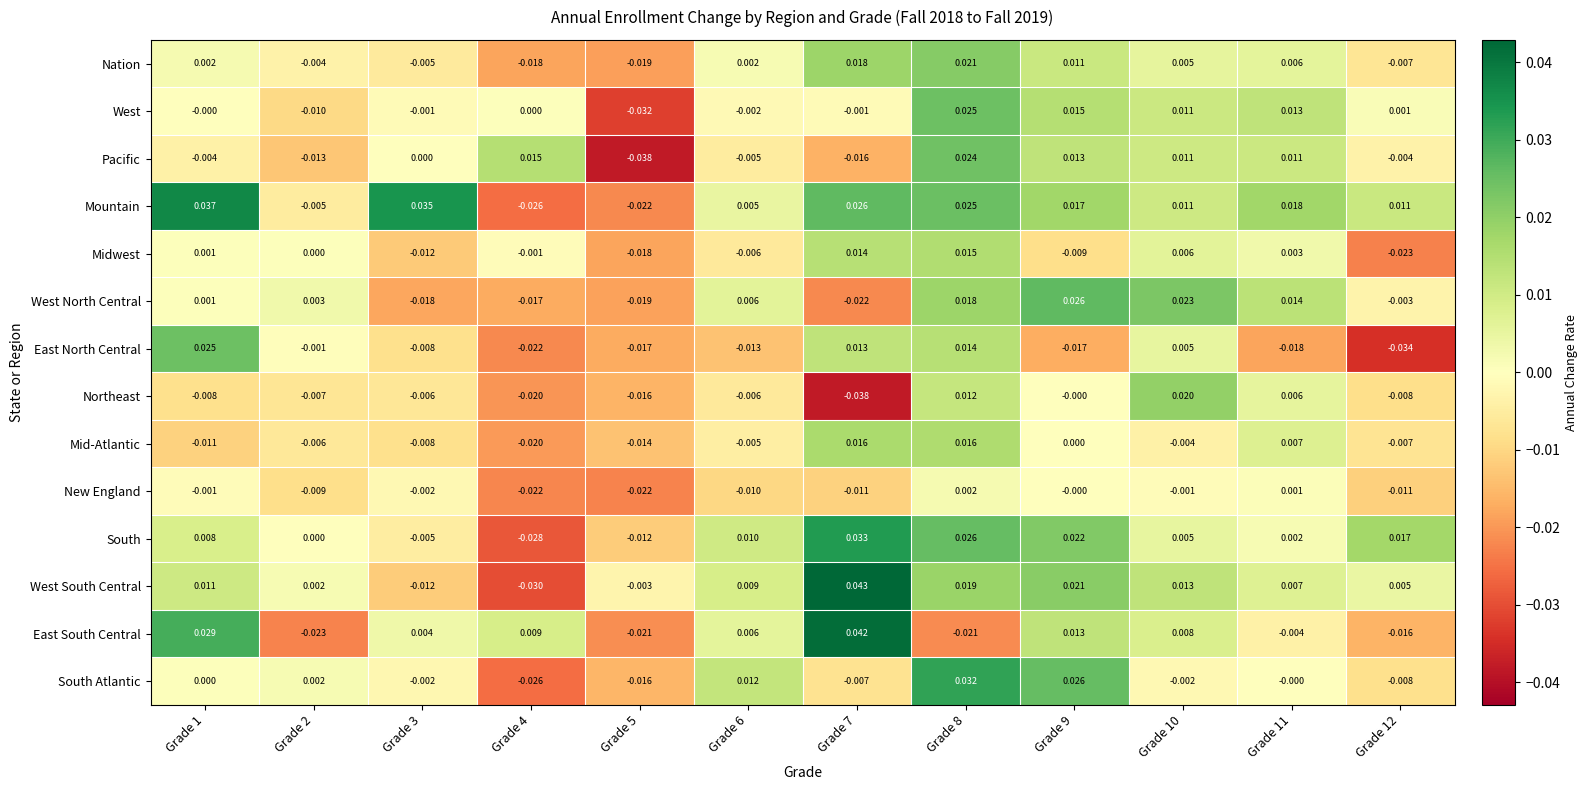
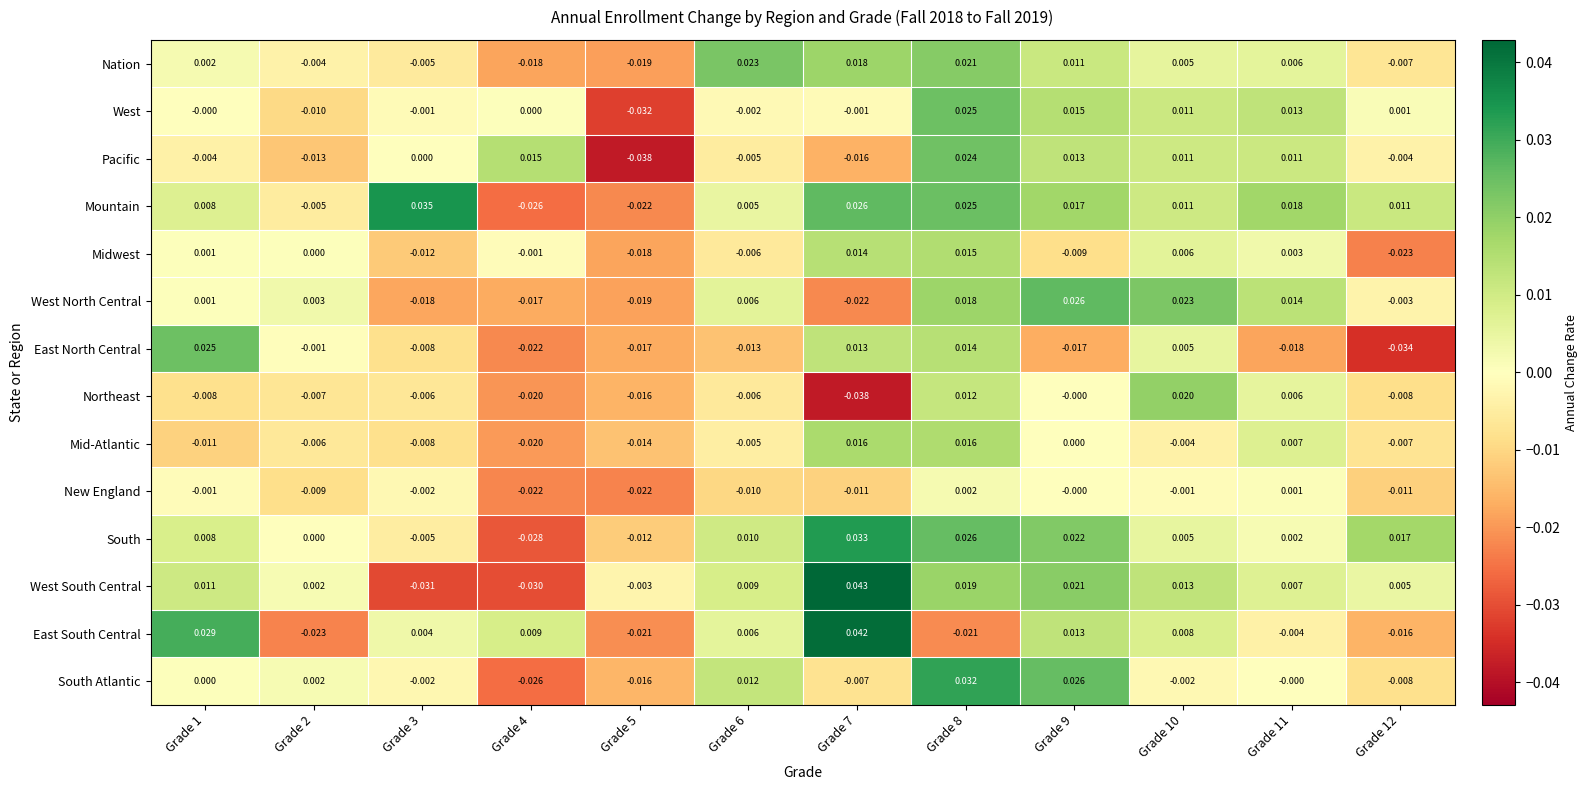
  {
    "Nation": {
      "Grade 1": 0.002,
      "Grade 2": -0.004,
      "Grade 3": -0.005,
      "Grade 4": -0.018,
      "Grade 5": -0.019,
-     "Grade 6": 0.002,
+     "Grade 6": 0.023,
      "Grade 7": 0.018,
      "Grade 8": 0.021,
      "Grade 9": 0.011,
      "Grade 10": 0.005,
      "Grade 11": 0.006,
      "Grade 12": -0.007
    },
    "West": {
      "Grade 1": -0.000,
      "Grade 2": -0.010,
      "Grade 3": -0.001,
      "Grade 4": 0.000,
      "Grade 5": -0.032,
      "Grade 6": -0.002,
      "Grade 7": -0.001,
      "Grade 8": 0.025,
      "Grade 9": 0.015,
      "Grade 10": 0.011,
      "Grade 11": 0.013,
      "Grade 12": 0.001
    },
    "Pacific": {
      "Grade 1": -0.004,
      "Grade 2": -0.013,
      "Grade 3": 0.000,
      "Grade 4": 0.015,
      "Grade 5": -0.038,
      "Grade 6": -0.005,
      "Grade 7": -0.016,
      "Grade 8": 0.024,
      "Grade 9": 0.013,
      "Grade 10": 0.011,
      "Grade 11": 0.011,
      "Grade 12": -0.004
    },
    "Mountain": {
-     "Grade 1": 0.037,
+     "Grade 1": 0.008,
      "Grade 2": -0.005,
      "Grade 3": 0.035,
      "Grade 4": -0.026,
      "Grade 5": -0.022,
      "Grade 6": 0.005,
      "Grade 7": 0.026,
      "Grade 8": 0.025,
      "Grade 9": 0.017,
      "Grade 10": 0.011,
      "Grade 11": 0.018,
      "Grade 12": 0.011
    },
    "Midwest": {
      "Grade 1": 0.001,
      "Grade 2": 0.000,
      "Grade 3": -0.012,
      "Grade 4": -0.001,
      "Grade 5": -0.018,
      "Grade 6": -0.006,
      "Grade 7": 0.014,
      "Grade 8": 0.015,
      "Grade 9": -0.009,
      "Grade 10": 0.006,
      "Grade 11": 0.003,
      "Grade 12": -0.023
    },
    "West North Central": {
      "Grade 1": 0.001,
      "Grade 2": 0.003,
      "Grade 3": -0.018,
      "Grade 4": -0.017,
      "Grade 5": -0.019,
      "Grade 6": 0.006,
      "Grade 7": -0.022,
      "Grade 8": 0.018,
      "Grade 9": 0.026,
      "Grade 10": 0.023,
      "Grade 11": 0.014,
      "Grade 12": -0.003
    },
    "East North Central": {
      "Grade 1": 0.025,
      "Grade 2": -0.001,
      "Grade 3": -0.008,
      "Grade 4": -0.022,
      "Grade 5": -0.017,
      "Grade 6": -0.013,
      "Grade 7": 0.013,
      "Grade 8": 0.014,
      "Grade 9": -0.017,
      "Grade 10": 0.005,
      "Grade 11": -0.018,
      "Grade 12": -0.034
    },
    "Northeast": {
      "Grade 1": -0.008,
      "Grade 2": -0.007,
      "Grade 3": -0.006,
      "Grade 4": -0.020,
      "Grade 5": -0.016,
      "Grade 6": -0.006,
      "Grade 7": -0.038,
      "Grade 8": 0.012,
      "Grade 9": -0.000,
      "Grade 10": 0.020,
      "Grade 11": 0.006,
      "Grade 12": -0.008
    },
    "Mid-Atlantic": {
      "Grade 1": -0.011,
      "Grade 2": -0.006,
      "Grade 3": -0.008,
      "Grade 4": -0.020,
      "Grade 5": -0.014,
      "Grade 6": -0.005,
      "Grade 7": 0.016,
      "Grade 8": 0.016,
      "Grade 9": 0.000,
      "Grade 10": -0.004,
      "Grade 11": 0.007,
      "Grade 12": -0.007
    },
    "New England": {
      "Grade 1": -0.001,
      "Grade 2": -0.009,
      "Grade 3": -0.002,
      "Grade 4": -0.022,
      "Grade 5": -0.022,
      "Grade 6": -0.010,
      "Grade 7": -0.011,
      "Grade 8": 0.002,
      "Grade 9": -0.000,
      "Grade 10": -0.001,
      "Grade 11": 0.001,
      "Grade 12": -0.011
    },
    "South": {
      "Grade 1": 0.008,
      "Grade 2": 0.000,
      "Grade 3": -0.005,
      "Grade 4": -0.028,
      "Grade 5": -0.012,
      "Grade 6": 0.010,
      "Grade 7": 0.033,
      "Grade 8": 0.026,
      "Grade 9": 0.022,
      "Grade 10": 0.005,
      "Grade 11": 0.002,
      "Grade 12": 0.017
    },
    "West South Central": {
      "Grade 1": 0.011,
      "Grade 2": 0.002,
-     "Grade 3": -0.012,
+     "Grade 3": -0.031,
      "Grade 4": -0.030,
      "Grade 5": -0.003,
      "Grade 6": 0.009,
      "Grade 7": 0.043,
      "Grade 8": 0.019,
      "Grade 9": 0.021,
      "Grade 10": 0.013,
      "Grade 11": 0.007,
      "Grade 12": 0.005
    },
    "East South Central": {
      "Grade 1": 0.029,
      "Grade 2": -0.023,
      "Grade 3": 0.004,
      "Grade 4": 0.009,
      "Grade 5": -0.021,
      "Grade 6": 0.006,
      "Grade 7": 0.042,
      "Grade 8": -0.021,
      "Grade 9": 0.013,
      "Grade 10": 0.008,
      "Grade 11": -0.004,
      "Grade 12": -0.016
    },
    "South Atlantic": {
      "Grade 1": 0.000,
      "Grade 2": 0.002,
      "Grade 3": -0.002,
      "Grade 4": -0.026,
      "Grade 5": -0.016,
      "Grade 6": 0.012,
      "Grade 7": -0.007,
      "Grade 8": 0.032,
      "Grade 9": 0.026,
      "Grade 10": -0.002,
      "Grade 11": -0.000,
      "Grade 12": -0.008
    }
  }
